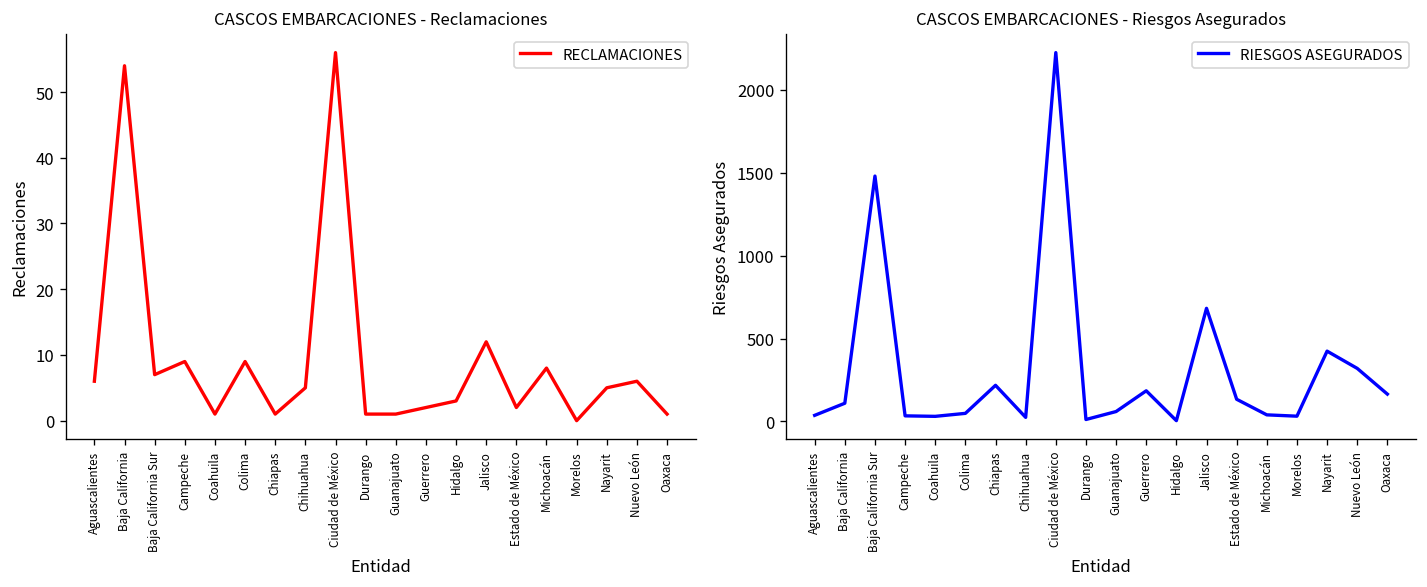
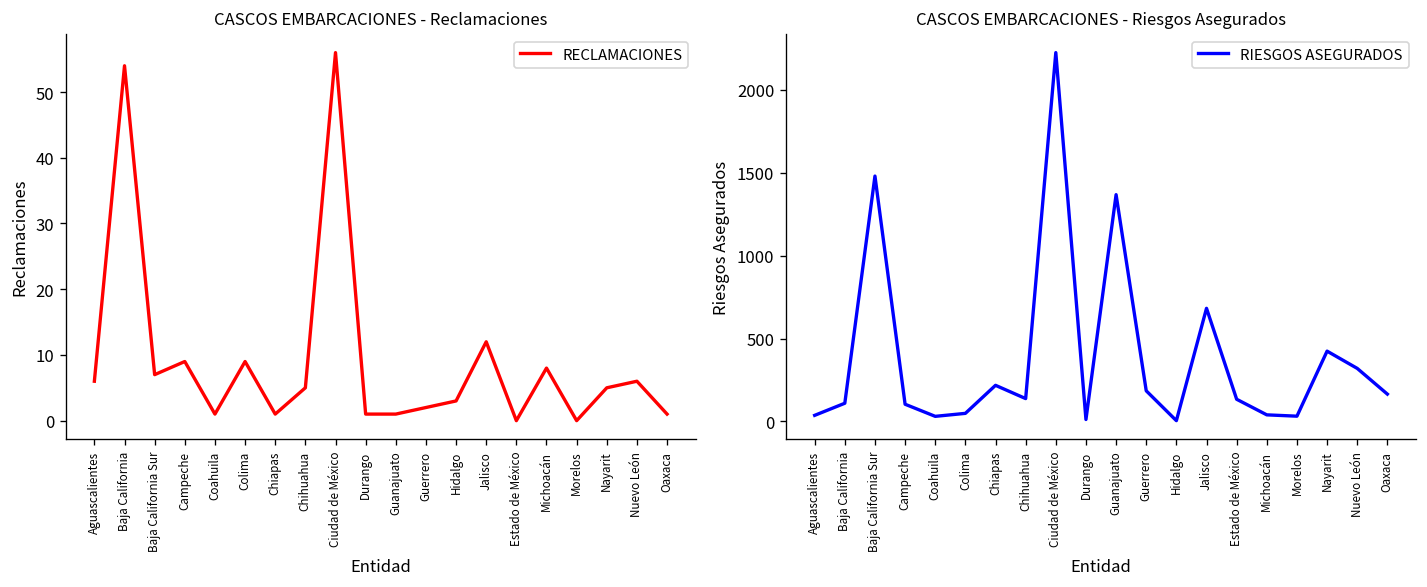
  {
    "CASCOS EMBARCACIONES - Reclamaciones": {
      "Aguascalientes": 6,
      "Baja California": 54,
      "Baja California Sur": 7,
      "Campeche": 9,
      "Coahuila": 1,
      "Colima": 9,
      "Chiapas": 1,
      "Chihuahua": 5,
      "Ciudad de México": 56,
      "Durango": 1,
      "Guanajuato": 1,
      "Guerrero": 2,
      "Hidalgo": 3,
      "Jalisco": 12,
-     "Estado de México": 2,
+     "Estado de México": 0,
      "Michoacán": 8,
      "Morelos": 0,
      "Nayarit": 5,
      "Nuevo León": 6,
      "Oaxaca": 1
    },
    "CASCOS EMBARCACIONES - Riesgos Asegurados": {
      "Aguascalientes": 40,
      "Baja California": 110,
      "Baja California Sur": 1480,
-     "Campeche": 30,
+     "Campeche": 100,
      "Coahuila": 30,
      "Colima": 50,
      "Chiapas": 220,
-     "Chihuahua": 30,
+     "Chihuahua": 140,
      "Ciudad de México": 2220,
      "Durango": 10,
-     "Guanajuato": 60,
+     "Guanajuato": 1370,
      "Guerrero": 190,
      "Hidalgo": 10,
      "Jalisco": 680,
      "Estado de México": 130,
      "Michoacán": 40,
      "Morelos": 30,
      "Nayarit": 420,
      "Nuevo León": 320,
      "Oaxaca": 170
    }
  }
